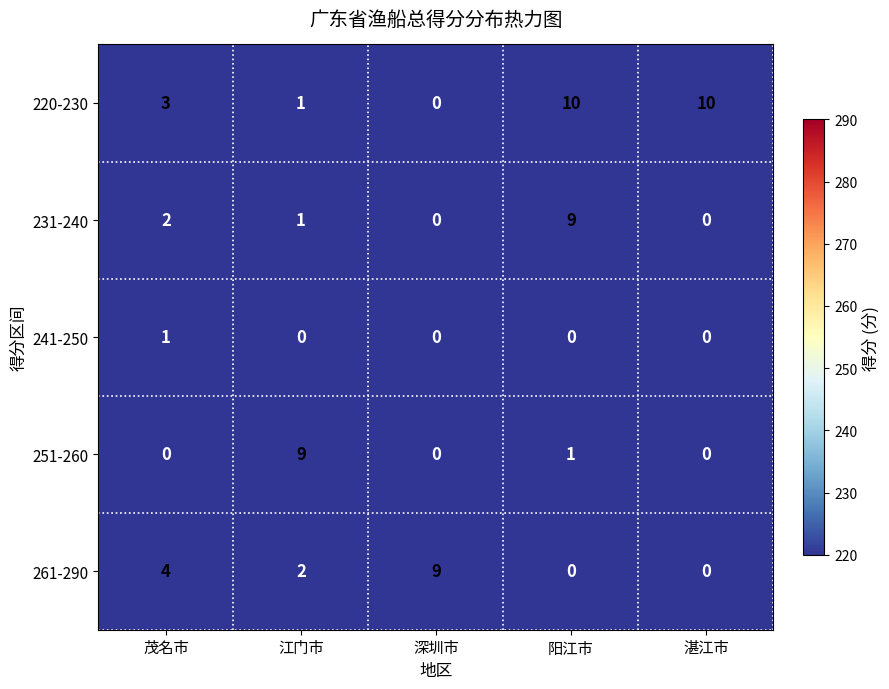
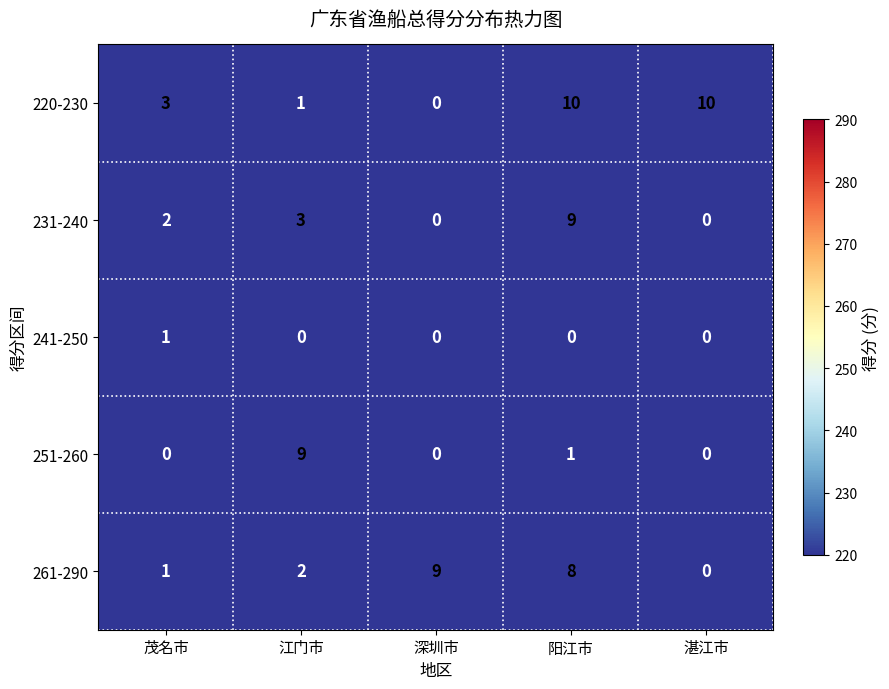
  {
    "220-230": {
      "茂名市": 3,
      "江门市": 1,
      "深圳市": 0,
      "阳江市": 10,
      "湛江市": 10
    },
    "231-240": {
      "茂名市": 2,
-     "江门市": 1,
+     "江门市": 3,
      "深圳市": 0,
      "阳江市": 9,
      "湛江市": 0
    },
    "241-250": {
      "茂名市": 1,
      "江门市": 0,
      "深圳市": 0,
      "阳江市": 0,
      "湛江市": 0
    },
    "251-260": {
      "茂名市": 0,
      "江门市": 9,
      "深圳市": 0,
      "阳江市": 1,
      "湛江市": 0
    },
    "261-290": {
-     "茂名市": 4,
+     "茂名市": 1,
      "江门市": 2,
      "深圳市": 9,
-     "阳江市": 0,
+     "阳江市": 8,
      "湛江市": 0
    }
  }
